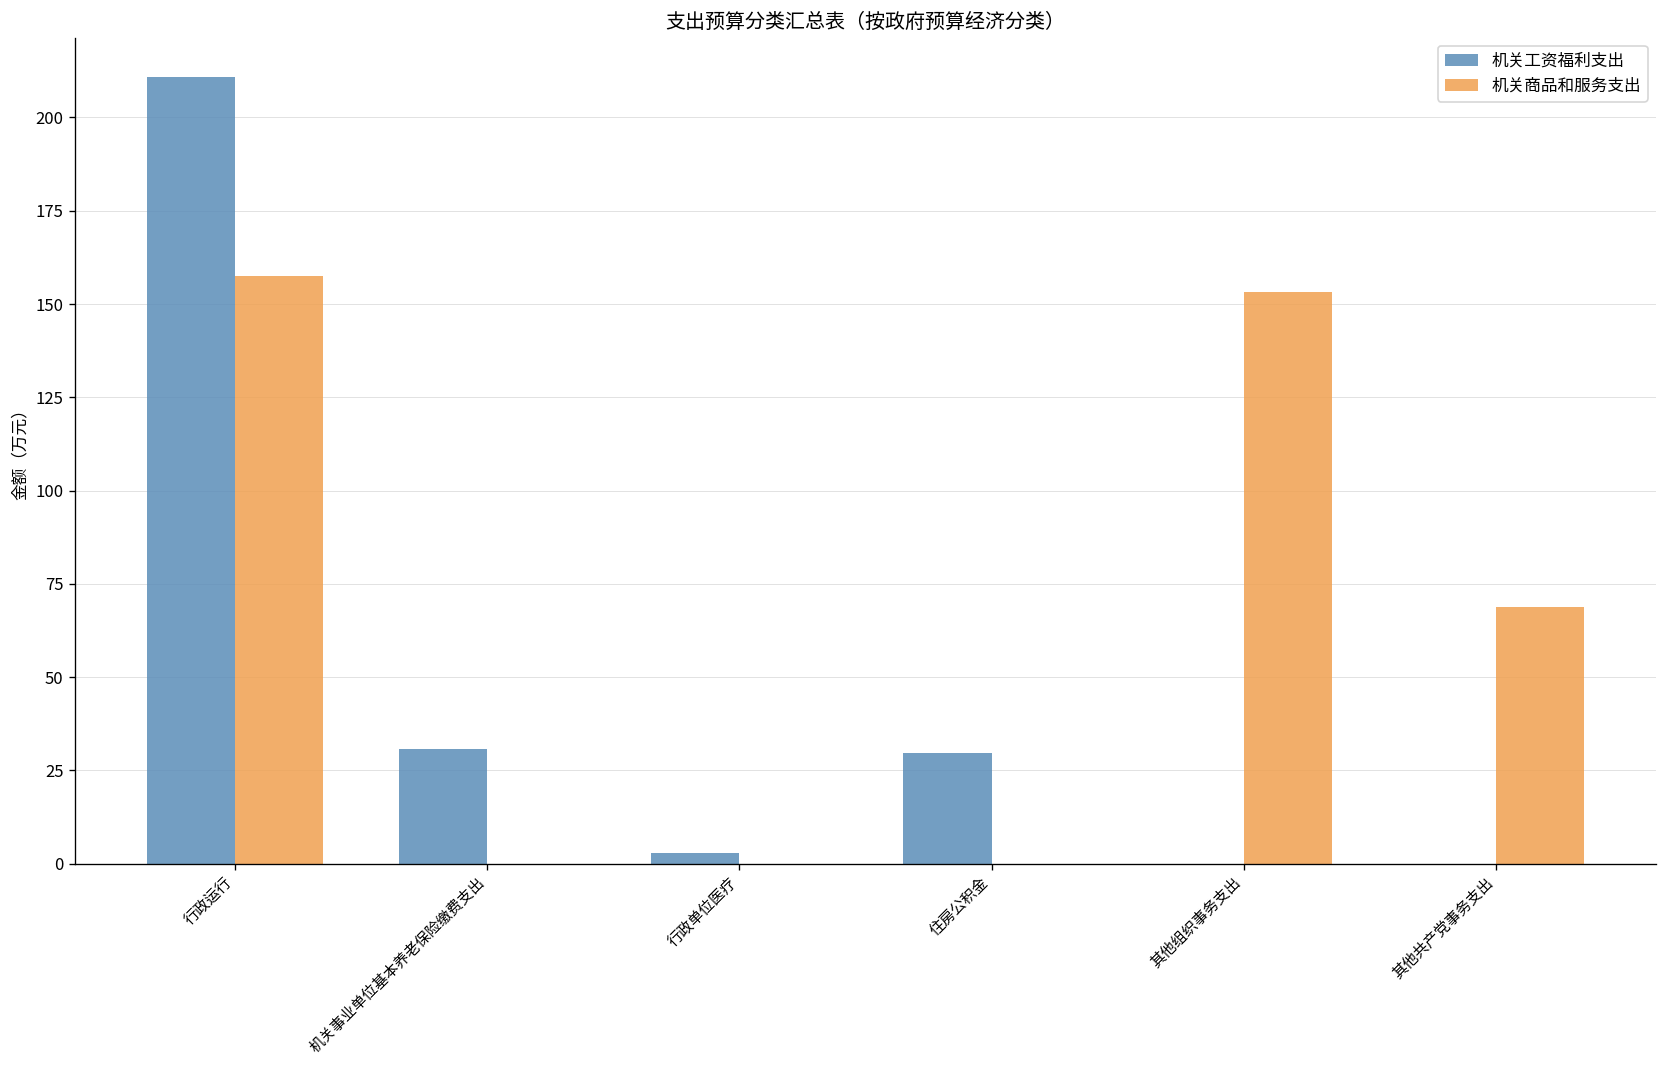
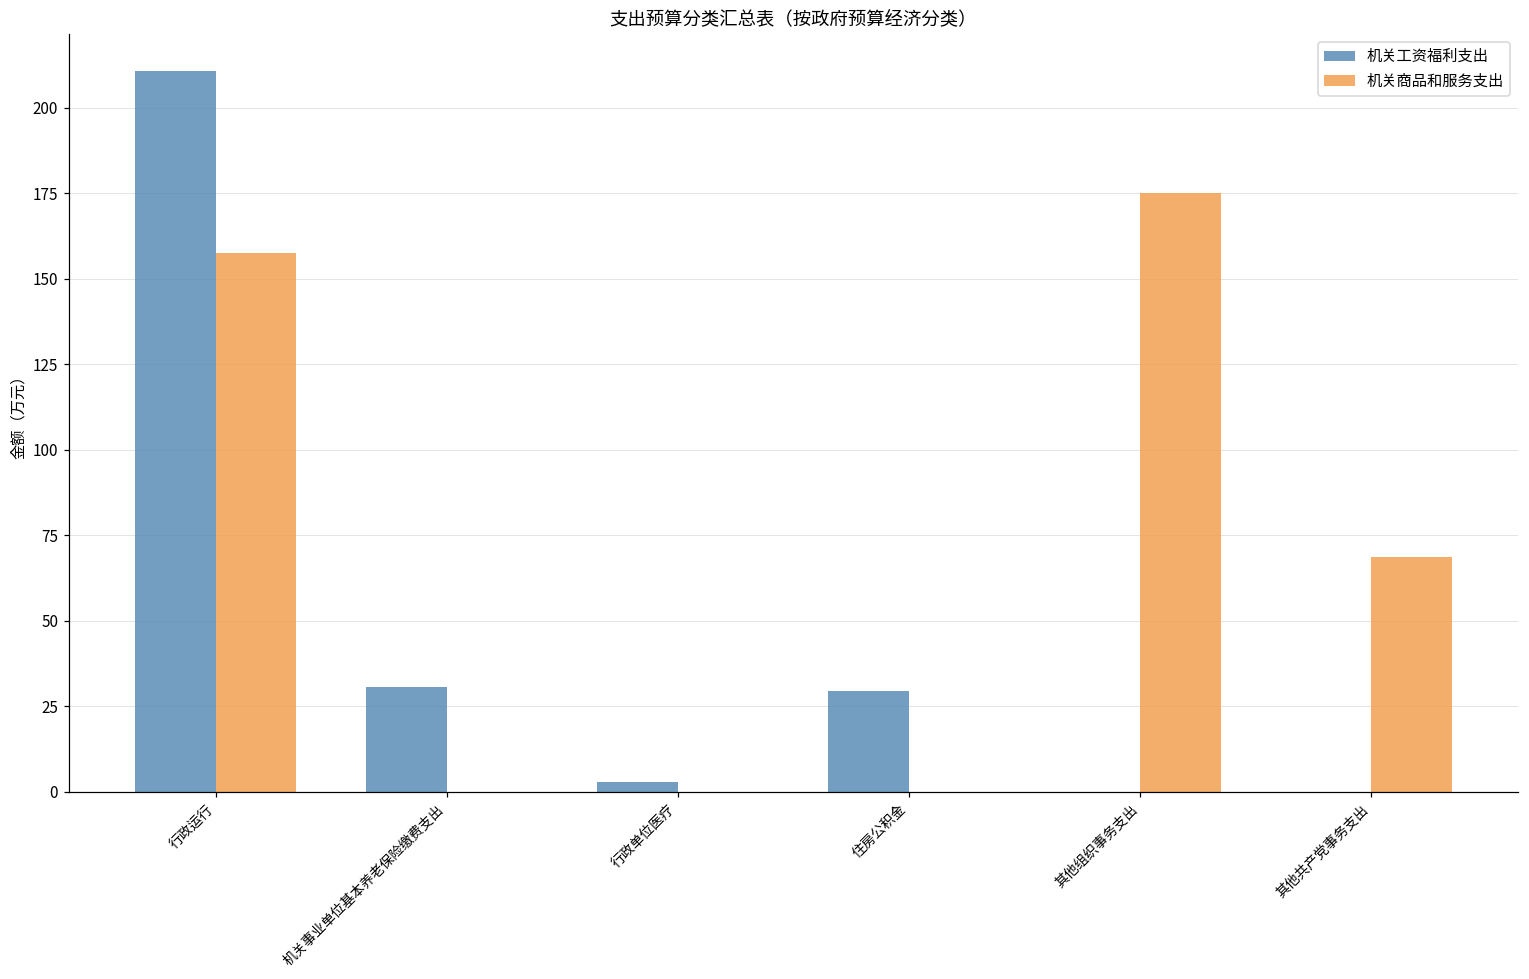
  {
    "机关工资福利支出": {
      "行政运行": 211,
      "机关事业单位基本养老保险缴费支出": 31,
      "行政单位医疗": 3,
      "住房公积金": 30,
      "其他组织事务支出": 0,
      "其他共产党事务支出": 0
    },
    "机关商品和服务支出": {
      "行政运行": 158,
      "机关事业单位基本养老保险缴费支出": 0,
      "行政单位医疗": 0,
      "住房公积金": 0,
-     "其他组织事务支出": 153,
+     "其他组织事务支出": 175,
      "其他共产党事务支出": 69
    }
  }
